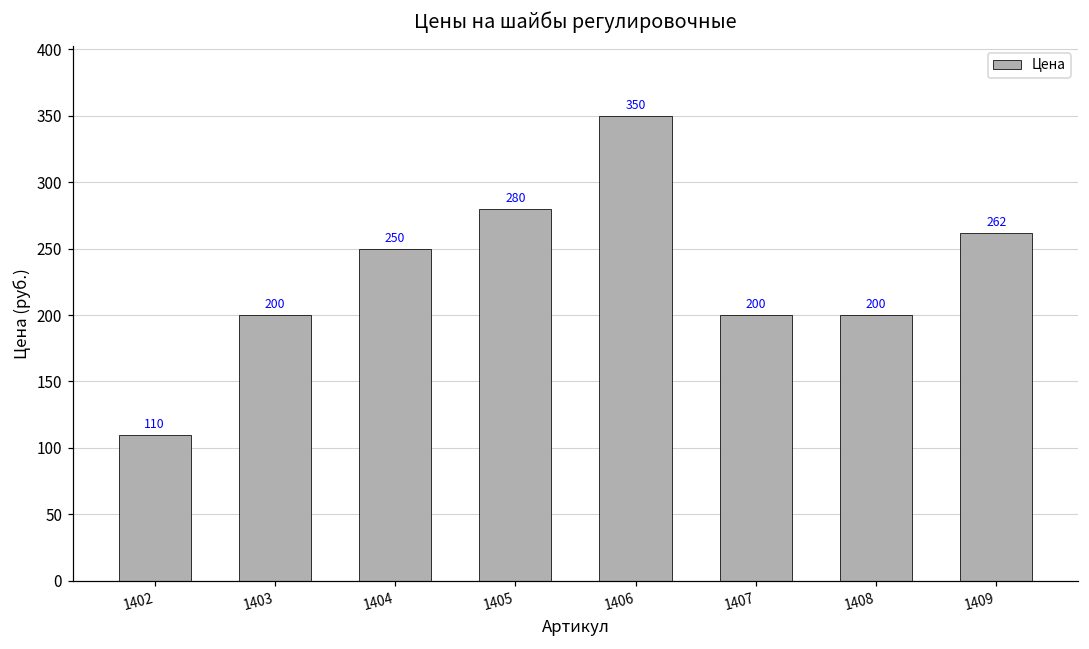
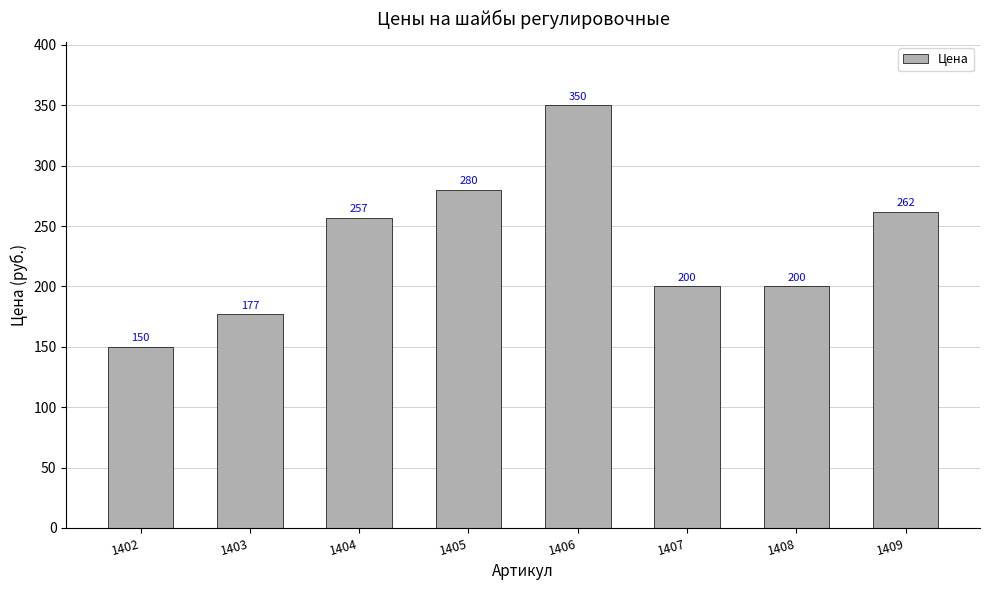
  {
-   "1402": 110,
-   "1403": 200,
-   "1404": 250,
+   "1402": 150,
+   "1403": 177,
+   "1404": 257,
    "1405": 280,
    "1406": 350,
    "1407": 200,
    "1408": 200,
    "1409": 262
  }
